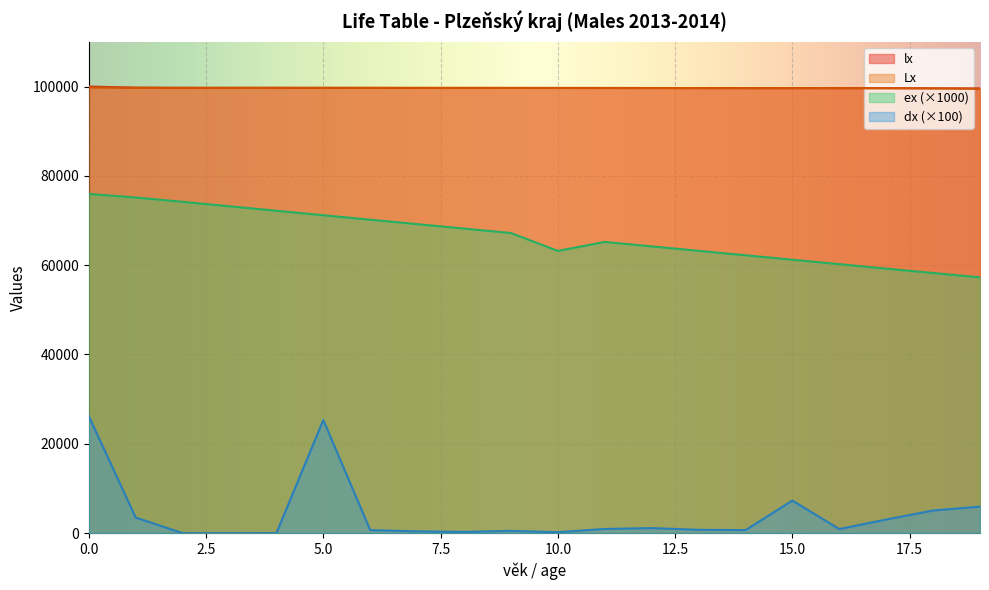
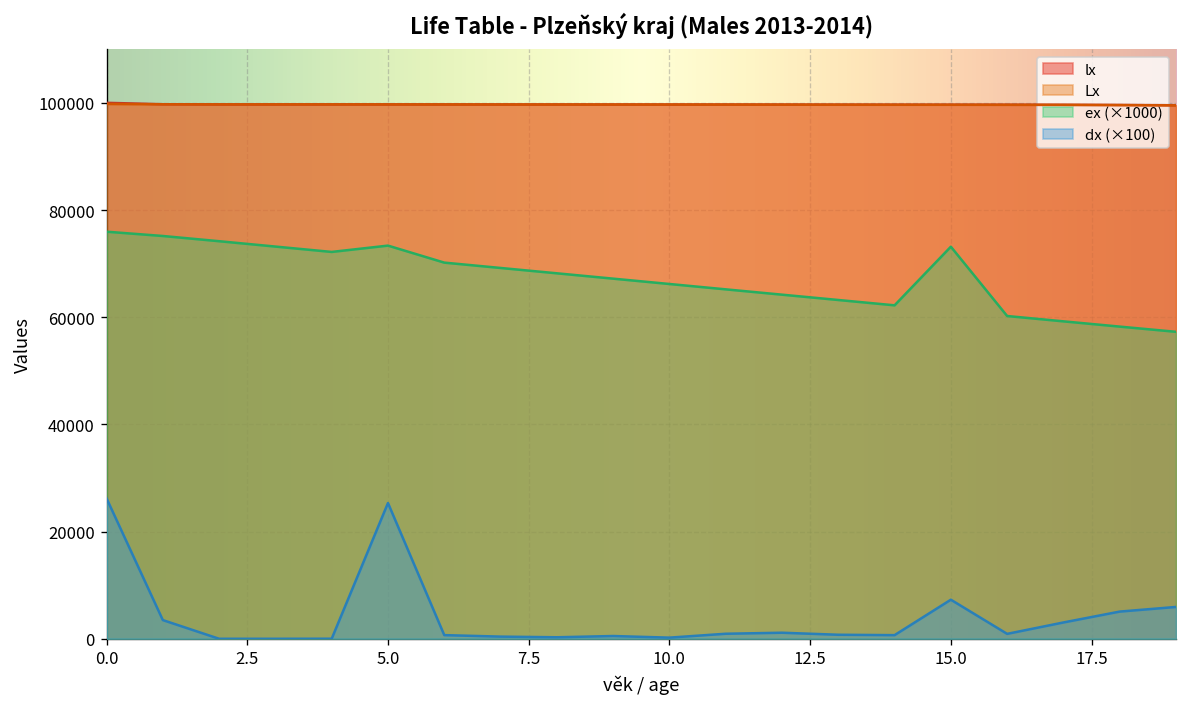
  {
    "ex (×1000)": {
      "0.0": 76000,
-     "5.0": 71000,
-     "10.0": 63000,
-     "15.0": 61000
+     "5.0": 73000,
+     "10.0": 66000,
+     "15.0": 73000
    },
    "dx (×100)": {
      "0.0": 26000,
      "5.0": 25000,
      "10.0": 0,
      "15.0": 7000
    }
  }
